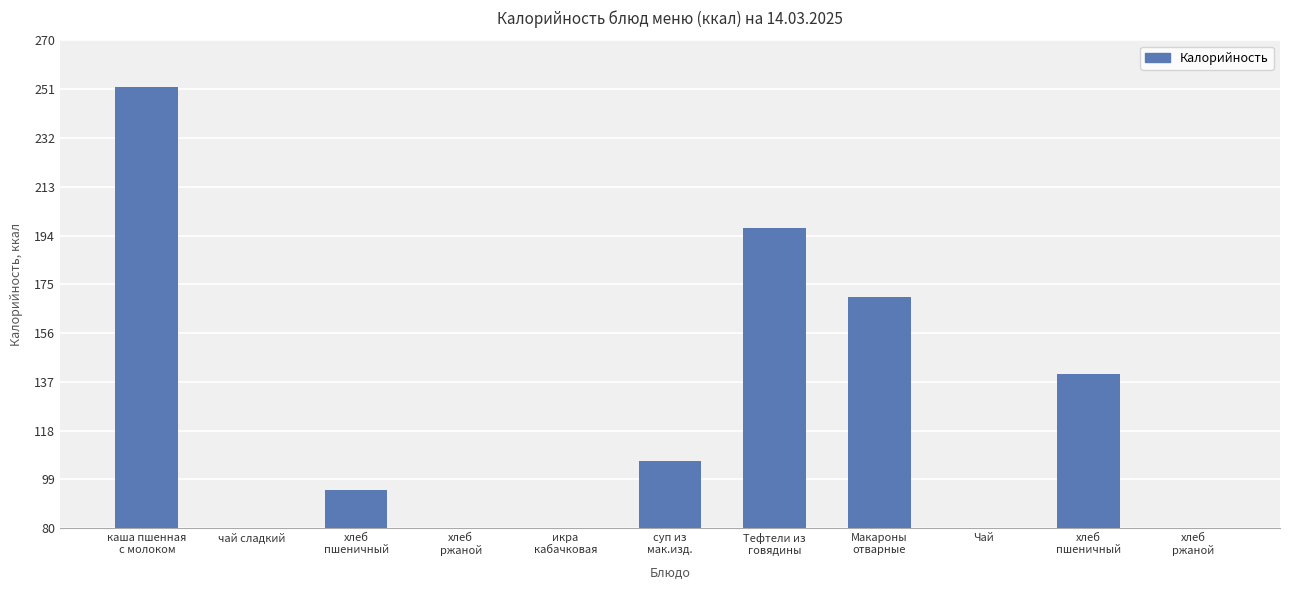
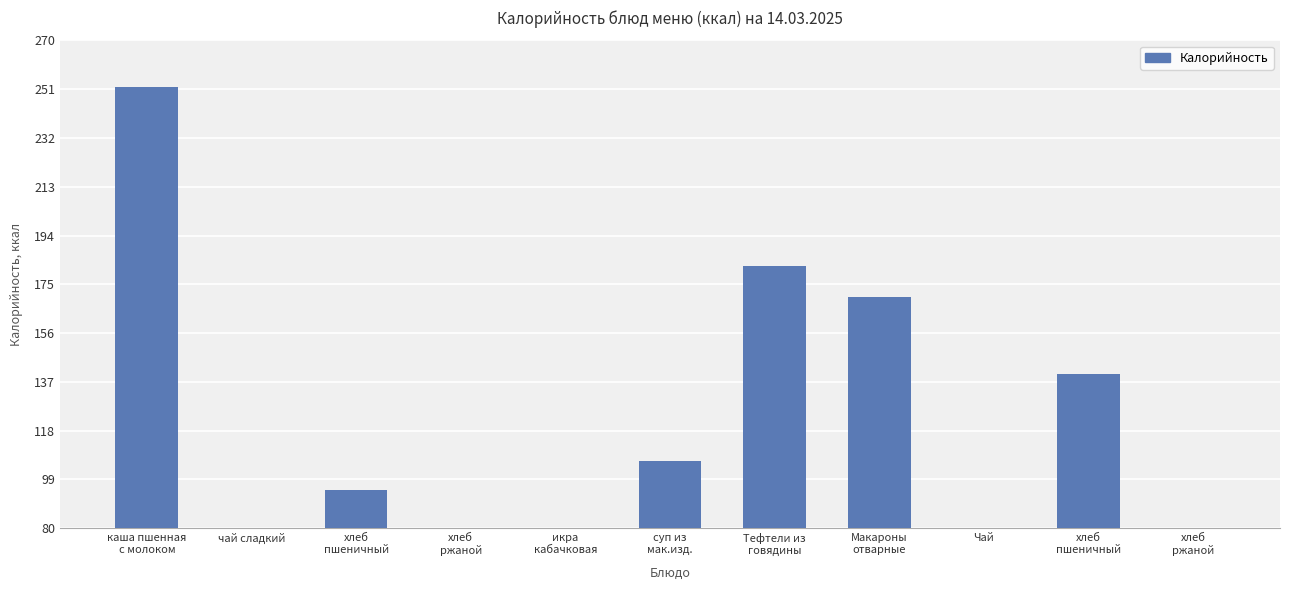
  {
    "каша пшенная с молоком": 252,
    "суп из мак.изд.": 106,
-   "Тефтели из говядины": 197,
+   "Тефтели из говядины": 182,
    "Макароны отварные": 170
  }
